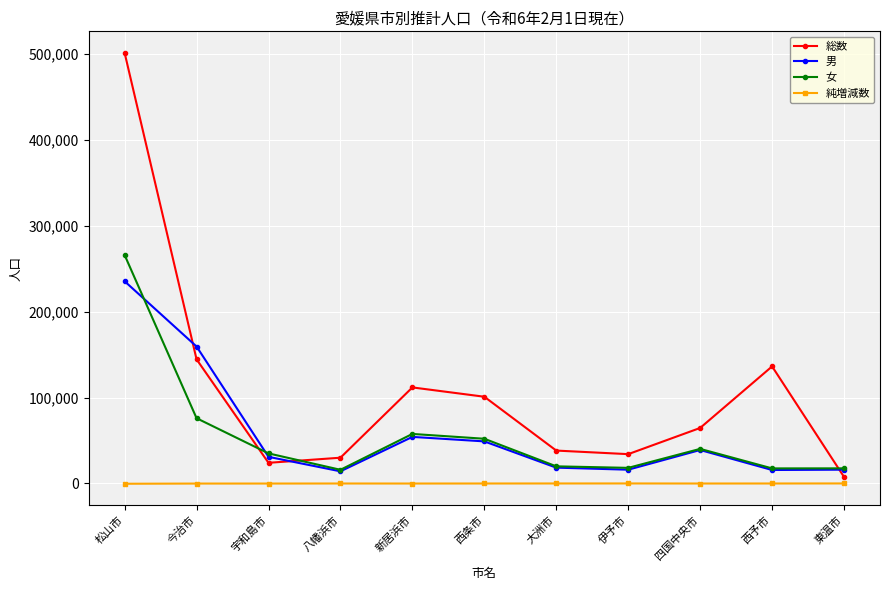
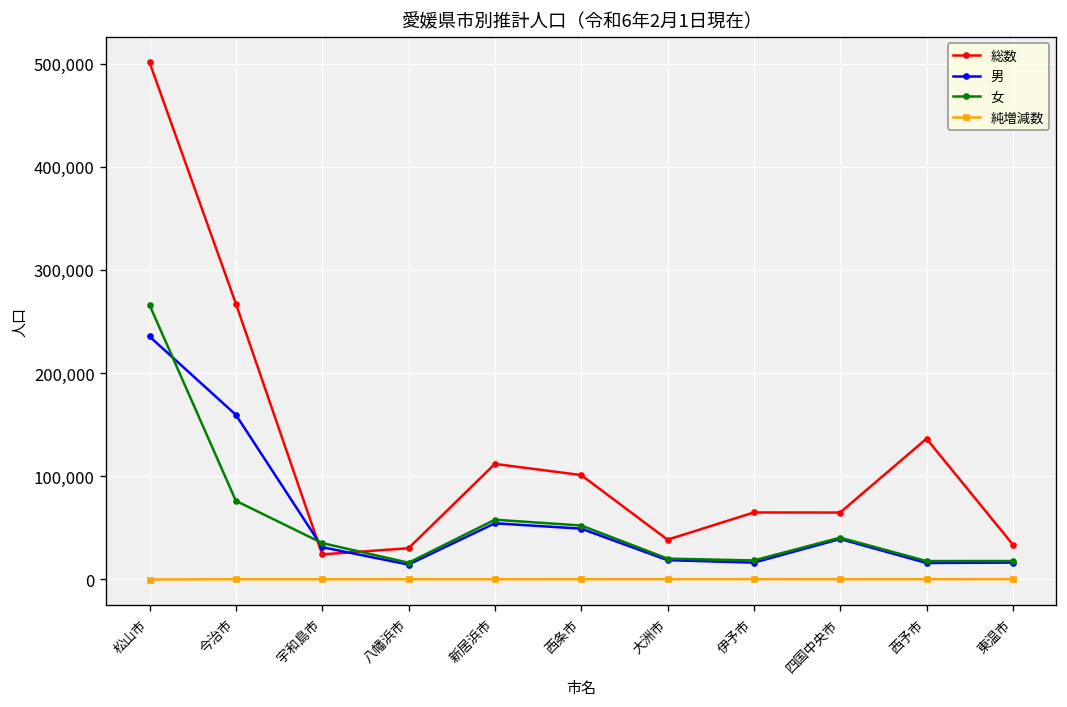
  {
    "総数": {
      "松山市": "500,000",
-     "今治市": "140,000",
+     "今治市": "270,000",
      "宇和島市": "20,000",
      "八幡浜市": "30,000",
      "新居浜市": "110,000",
      "西条市": "100,000",
      "大洲市": "40,000",
-     "伊予市": "30,000",
+     "伊予市": "60,000",
      "四国中央市": "60,000",
      "西予市": "140,000",
-     "東温市": "10,000"
+     "東温市": "30,000"
    },
    "男": {
      "松山市": "240,000",
      "今治市": "160,000",
      "宇和島市": "30,000",
      "新居浜市": "50,000",
      "西条市": "50,000"
    },
    "女": {
      "松山市": "270,000",
      "今治市": "80,000",
      "宇和島市": "30,000",
      "新居浜市": "60,000",
      "西条市": "50,000"
    },
    "純増減数": {
      "松山市": "0",
      "今治市": "0",
      "宇和島市": "0",
      "八幡浜市": "0",
      "新居浜市": "0",
      "西条市": "0",
      "大洲市": "0",
      "伊予市": "0",
      "四国中央市": "0",
      "西予市": "0",
      "東温市": "0"
    }
  }
